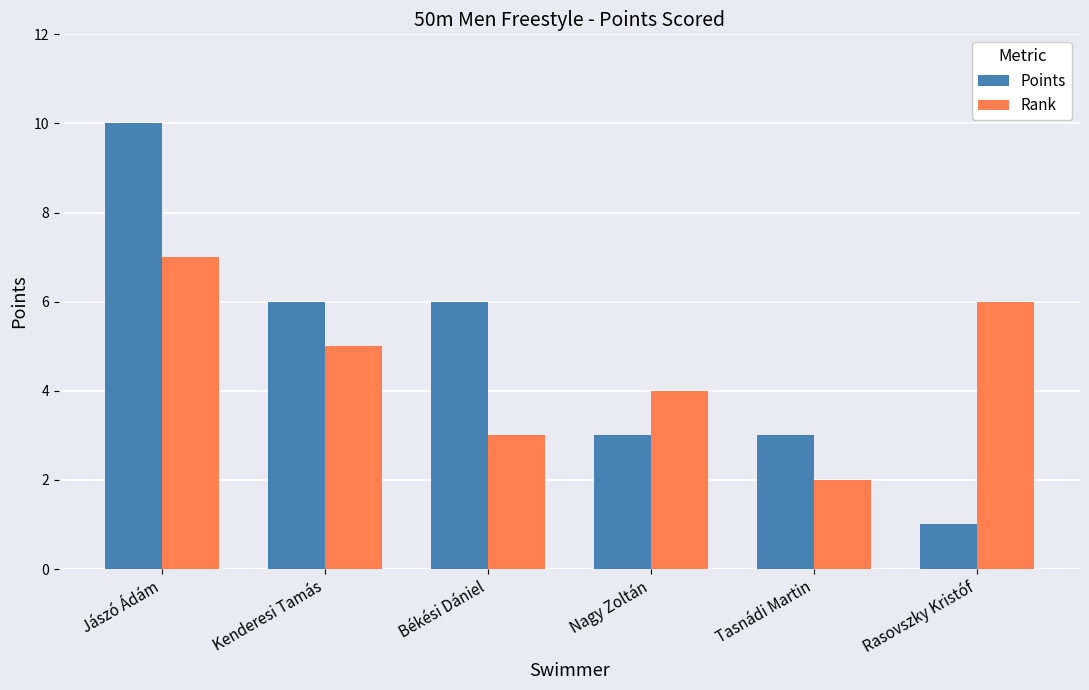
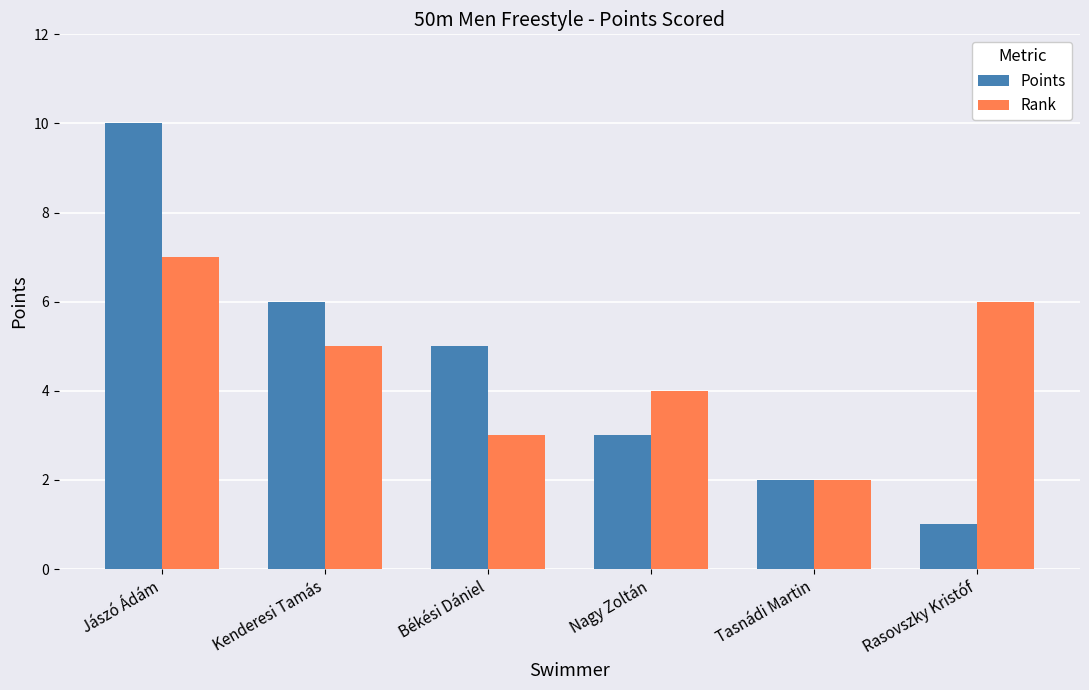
  {
    "Points": {
      "Jászó Ádám": 10,
      "Kenderesi Tamás": 6,
-     "Békési Dániel": 6,
+     "Békési Dániel": 5,
      "Nagy Zoltán": 3,
-     "Tasnádi Martin": 3,
+     "Tasnádi Martin": 2,
      "Rasovszky Kristóf": 1
    },
    "Rank": {
      "Jászó Ádám": 7,
      "Kenderesi Tamás": 5,
      "Békési Dániel": 3,
      "Nagy Zoltán": 4,
      "Tasnádi Martin": 2,
      "Rasovszky Kristóf": 6
    }
  }
